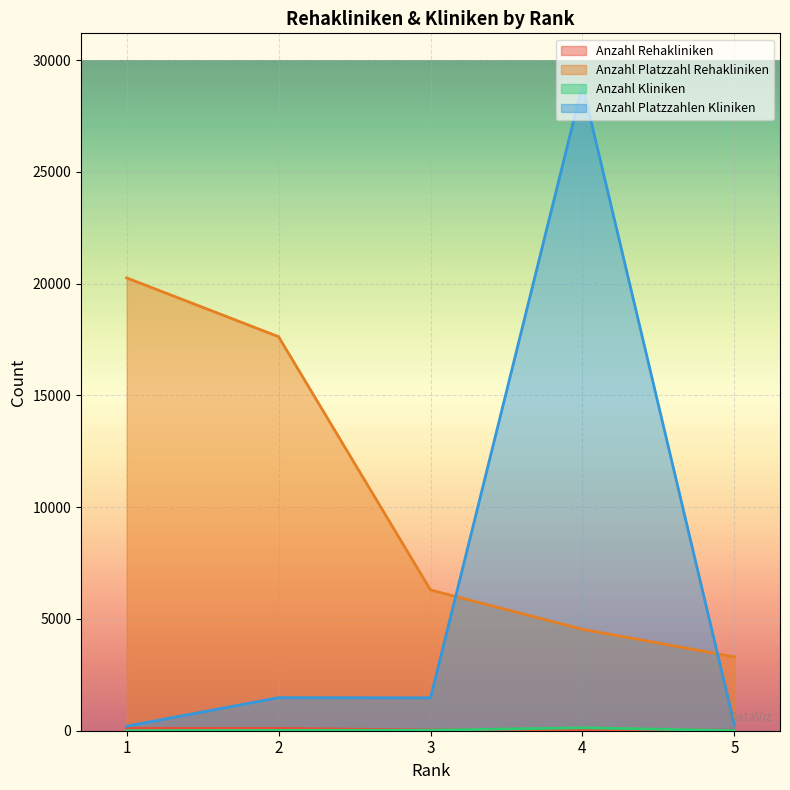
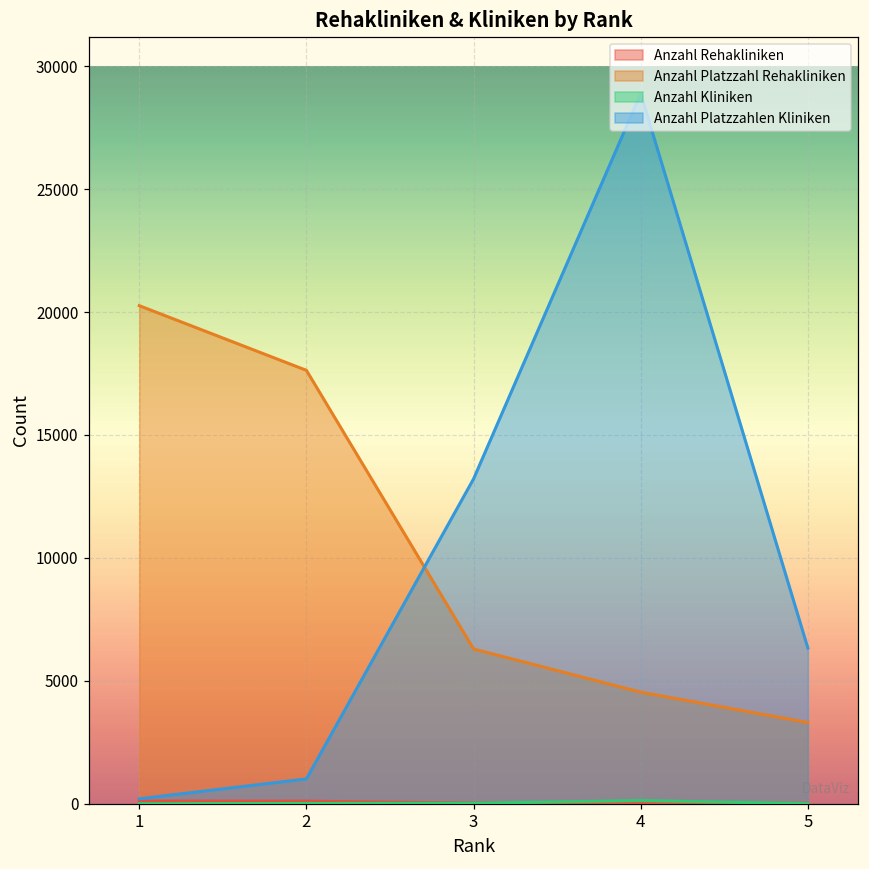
  {
    "Anzahl Platzzahlen Kliniken": {
-     "2": 1500,
-     "3": 1500,
-     "5": 300
+     "2": 1000,
+     "3": 13200,
+     "5": 6300
    }
  }
